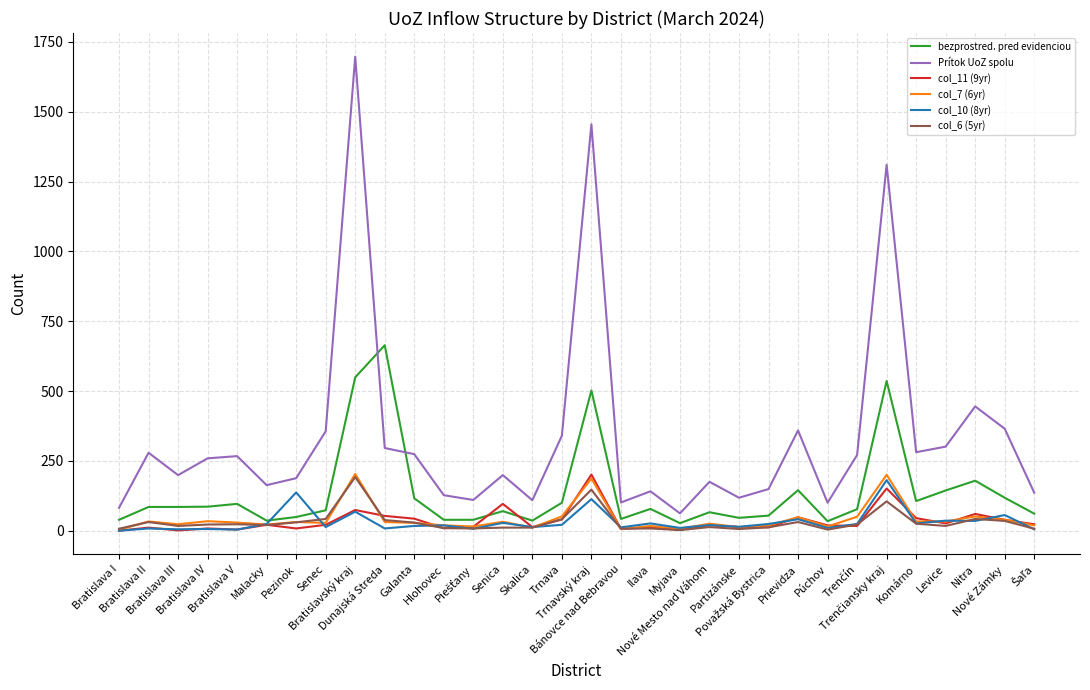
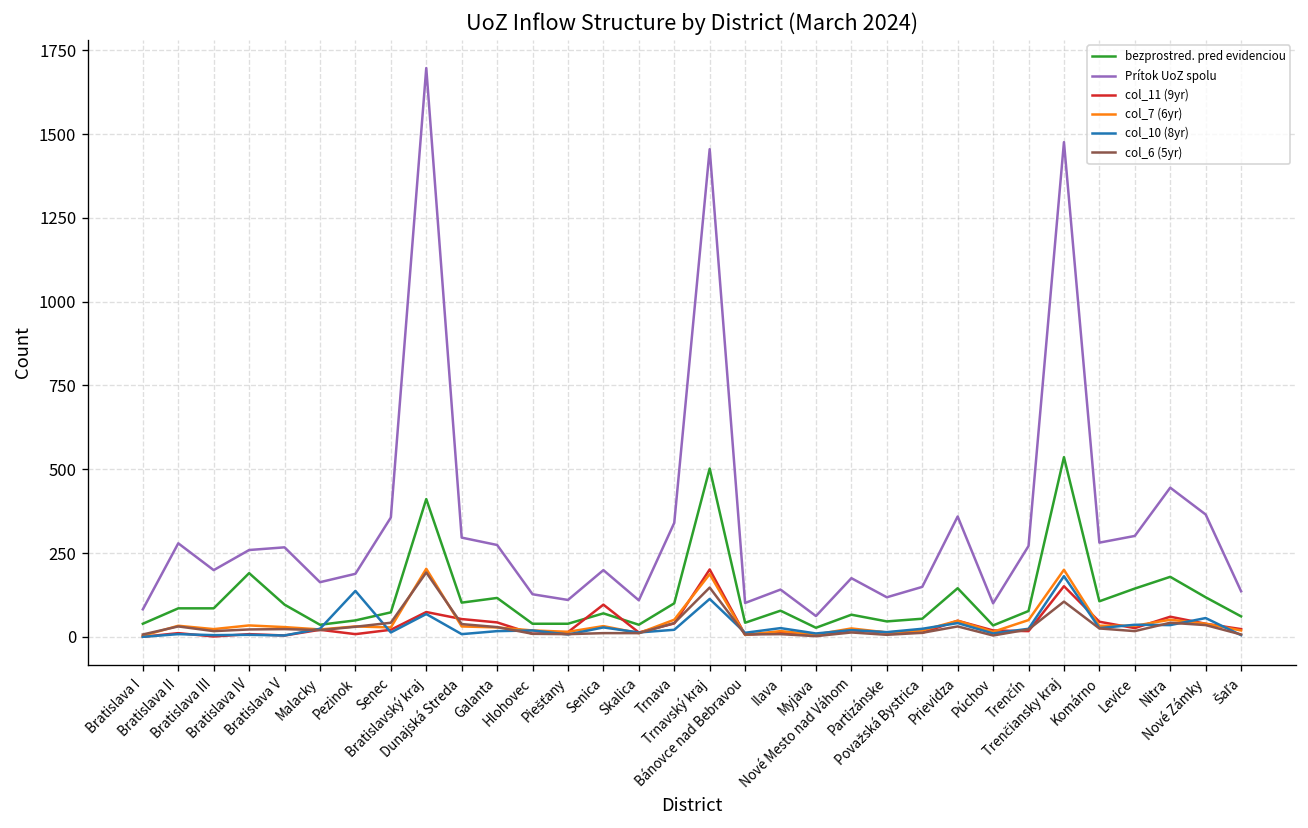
  {
    "bezprostred. pred evidenciou": {
      "Bratislava I": 40,
      "Bratislava II": 90,
      "Bratislava III": 90,
-     "Bratislava IV": 90,
+     "Bratislava IV": 190,
      "Bratislava V": 100,
      "Malacky": 40,
      "Pezinok": 50,
      "Senec": 70,
-     "Bratislavský kraj": 550,
-     "Dunajská Streda": 660,
+     "Bratislavský kraj": 410,
+     "Dunajská Streda": 100,
      "Galanta": 120,
      "Hlohovec": 40,
      "Piešťany": 40,
      "Senica": 70,
      "Skalica": 40,
      "Trnava": 100,
      "Trnavský kraj": 500,
      "Bánovce nad Bebravou": 40,
      "Ilava": 80,
      "Myjava": 30,
      "Nové Mesto nad Váhom": 70,
      "Partizánske": 50,
      "Považská Bystrica": 50,
      "Prievidza": 150,
      "Púchov": 30,
      "Trenčín": 80,
      "Trenčiansky kraj": 540,
      "Komárno": 110,
      "Levice": 140,
      "Nitra": 180,
      "Nové Zámky": 120,
      "Šaľa": 60
    },
    "Prítok UoZ spolu": {
      "Bratislava I": 80,
      "Bratislava II": 280,
      "Bratislava III": 200,
      "Bratislava IV": 260,
      "Bratislava V": 270,
      "Malacky": 160,
      "Pezinok": 190,
      "Senec": 360,
      "Bratislavský kraj": 1700,
      "Dunajská Streda": 300,
      "Galanta": 270,
      "Hlohovec": 130,
      "Piešťany": 110,
      "Senica": 200,
      "Skalica": 110,
      "Trnava": 340,
      "Trnavský kraj": 1460,
      "Bánovce nad Bebravou": 100,
      "Ilava": 140,
      "Myjava": 60,
      "Nové Mesto nad Váhom": 180,
      "Partizánske": 120,
      "Považská Bystrica": 150,
      "Prievidza": 360,
      "Púchov": 100,
      "Trenčín": 270,
-     "Trenčiansky kraj": 1310,
+     "Trenčiansky kraj": 1480,
      "Komárno": 280,
      "Levice": 300,
      "Nitra": 450,
      "Nové Zámky": 370,
      "Šaľa": 140
    },
    "col_11 (9yr)": {
      "Pezinok": 10,
      "Dunajská Streda": 50,
      "Galanta": 40,
      "Senica": 100,
      "Trnavský kraj": 200,
      "Trenčiansky kraj": 150,
      "Komárno": 50
    },
    "col_7 (6yr)": {
      "Bratislava IV": 30,
      "Bratislavský kraj": 200,
      "Trnava": 50,
      "Trnavský kraj": 190,
      "Trenčín": 50,
      "Trenčiansky kraj": 200
    },
    "col_10 (8yr)": {
      "Pezinok": 140,
      "Dunajská Streda": 10,
      "Galanta": 20,
      "Trnava": 20,
      "Trnavský kraj": 110,
      "Trenčiansky kraj": 180,
      "Nové Zámky": 60
    },
    "col_6 (5yr)": {
      "Bratislava IV": 20,
      "Senec": 40,
      "Bratislavský kraj": 190,
      "Senica": 10,
      "Trnavský kraj": 150,
      "Prievidza": 30,
      "Trenčiansky kraj": 110
    }
  }
